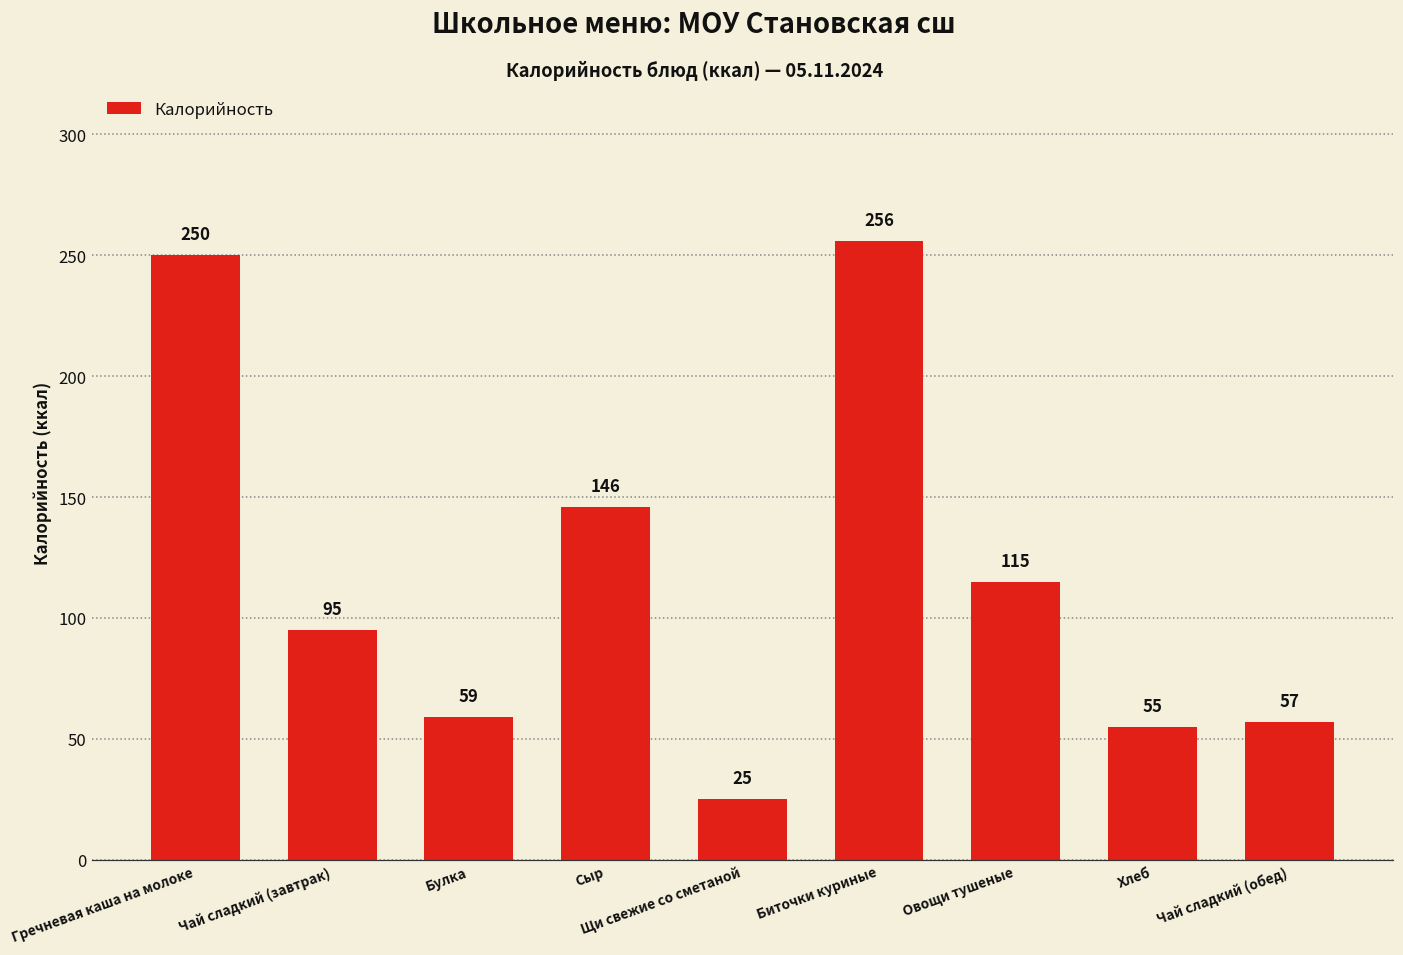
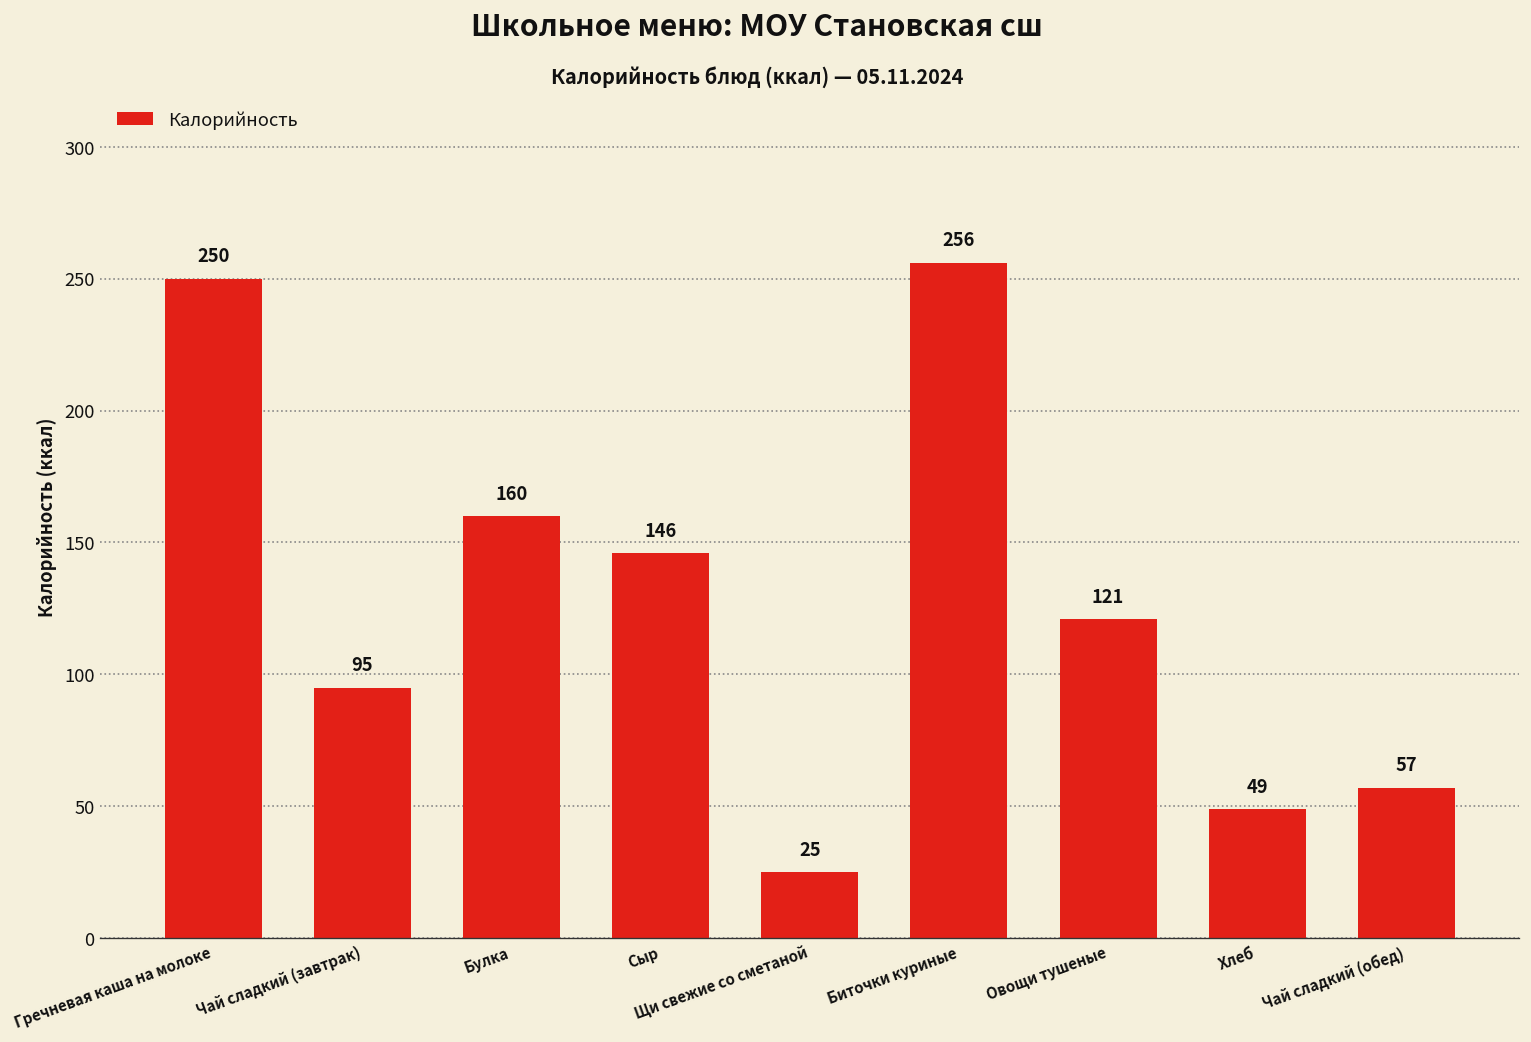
  {
    "Гречневая каша на молоке": 250,
    "Чай сладкий (завтрак)": 95,
-   "Булка": 59,
+   "Булка": 160,
    "Сыр": 146,
    "Щи свежие со сметаной": 25,
    "Биточки куриные": 256,
-   "Овощи тушеные": 115,
-   "Хлеб": 55,
+   "Овощи тушеные": 121,
+   "Хлеб": 49,
    "Чай сладкий (обед)": 57
  }
